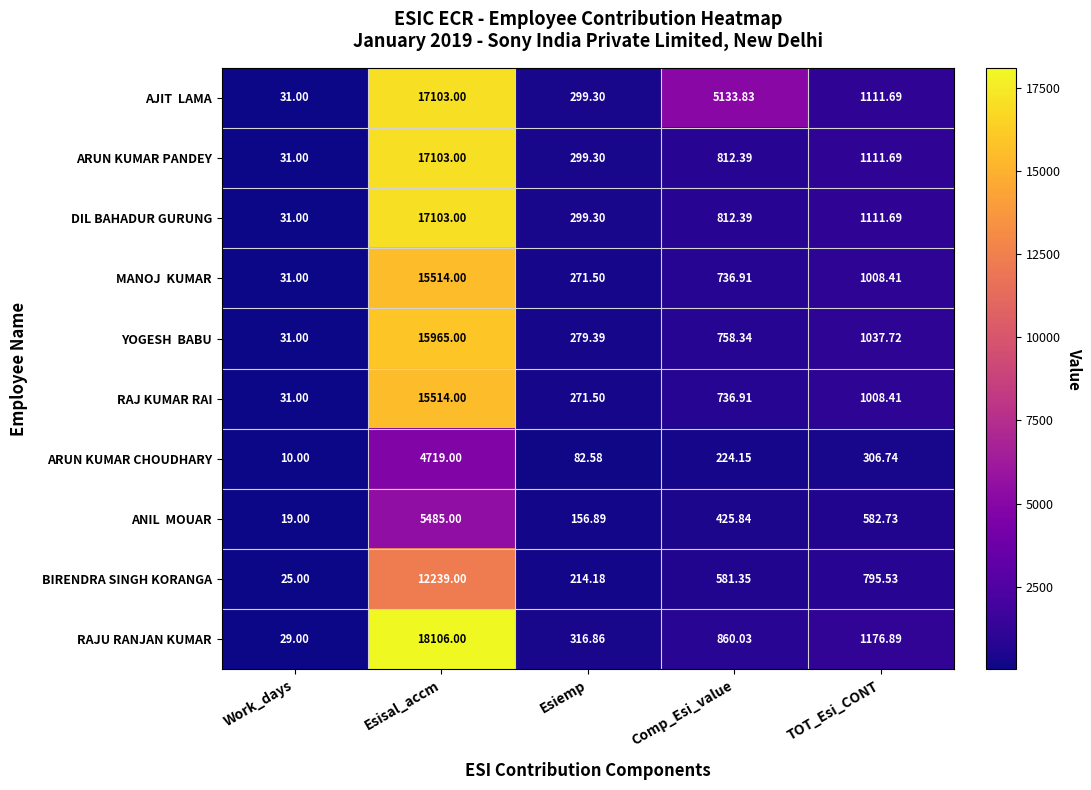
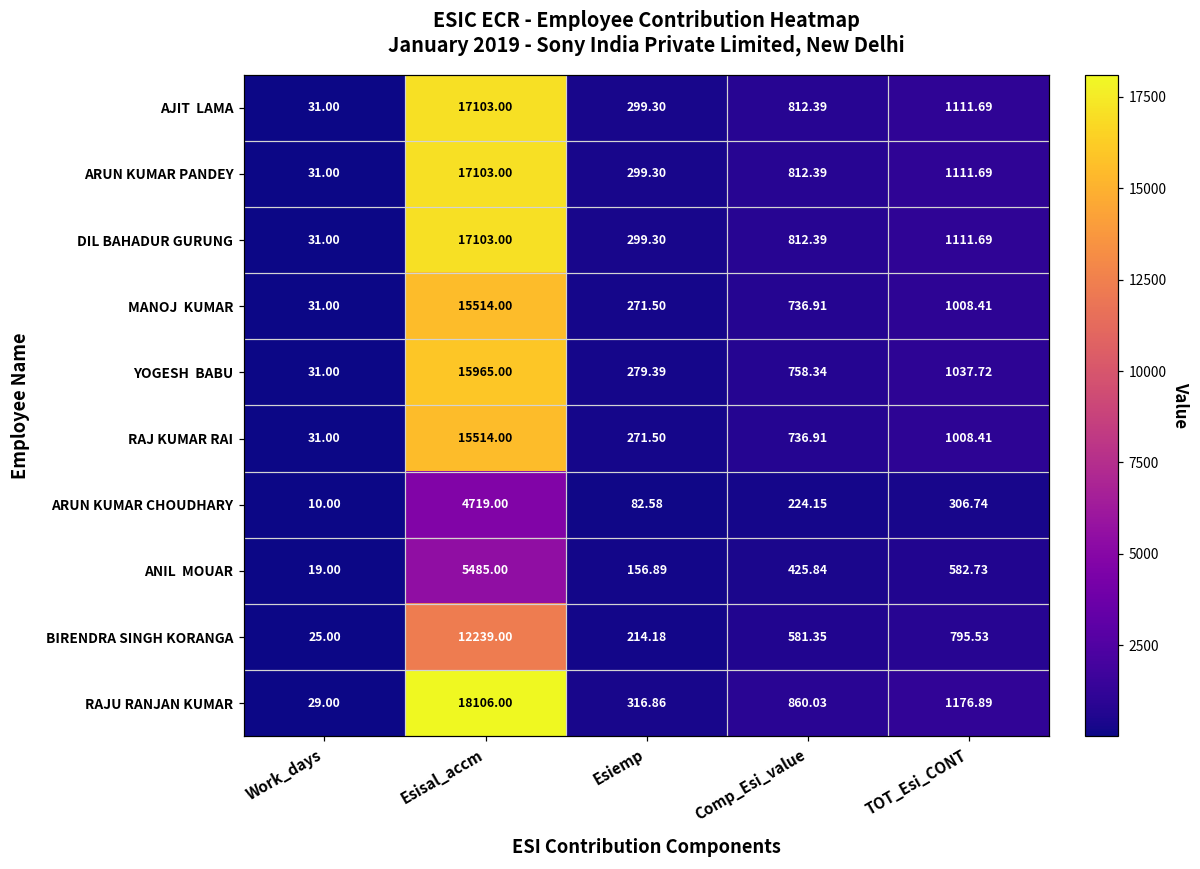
  {
    "AJIT LAMA": {
      "Work_days": 31.00,
      "Esisal_accm": 17103.00,
      "Esiemp": 299.30,
-     "Comp_Esi_value": 5133.83,
+     "Comp_Esi_value": 812.39,
      "TOT_Esi_CONT": 1111.69
    },
    "ARUN KUMAR PANDEY": {
      "Work_days": 31.00,
      "Esisal_accm": 17103.00,
      "Esiemp": 299.30,
      "Comp_Esi_value": 812.39,
      "TOT_Esi_CONT": 1111.69
    },
    "DIL BAHADUR GURUNG": {
      "Work_days": 31.00,
      "Esisal_accm": 17103.00,
      "Esiemp": 299.30,
      "Comp_Esi_value": 812.39,
      "TOT_Esi_CONT": 1111.69
    },
    "MANOJ KUMAR": {
      "Work_days": 31.00,
      "Esisal_accm": 15514.00,
      "Esiemp": 271.50,
      "Comp_Esi_value": 736.91,
      "TOT_Esi_CONT": 1008.41
    },
    "YOGESH BABU": {
      "Work_days": 31.00,
      "Esisal_accm": 15965.00,
      "Esiemp": 279.39,
      "Comp_Esi_value": 758.34,
      "TOT_Esi_CONT": 1037.72
    },
    "RAJ KUMAR RAI": {
      "Work_days": 31.00,
      "Esisal_accm": 15514.00,
      "Esiemp": 271.50,
      "Comp_Esi_value": 736.91,
      "TOT_Esi_CONT": 1008.41
    },
    "ARUN KUMAR CHOUDHARY": {
      "Work_days": 10.00,
      "Esisal_accm": 4719.00,
      "Esiemp": 82.58,
      "Comp_Esi_value": 224.15,
      "TOT_Esi_CONT": 306.74
    },
    "ANIL MOUAR": {
      "Work_days": 19.00,
      "Esisal_accm": 5485.00,
      "Esiemp": 156.89,
      "Comp_Esi_value": 425.84,
      "TOT_Esi_CONT": 582.73
    },
    "BIRENDRA SINGH KORANGA": {
      "Work_days": 25.00,
      "Esisal_accm": 12239.00,
      "Esiemp": 214.18,
      "Comp_Esi_value": 581.35,
      "TOT_Esi_CONT": 795.53
    },
    "RAJU RANJAN KUMAR": {
      "Work_days": 29.00,
      "Esisal_accm": 18106.00,
      "Esiemp": 316.86,
      "Comp_Esi_value": 860.03,
      "TOT_Esi_CONT": 1176.89
    }
  }
